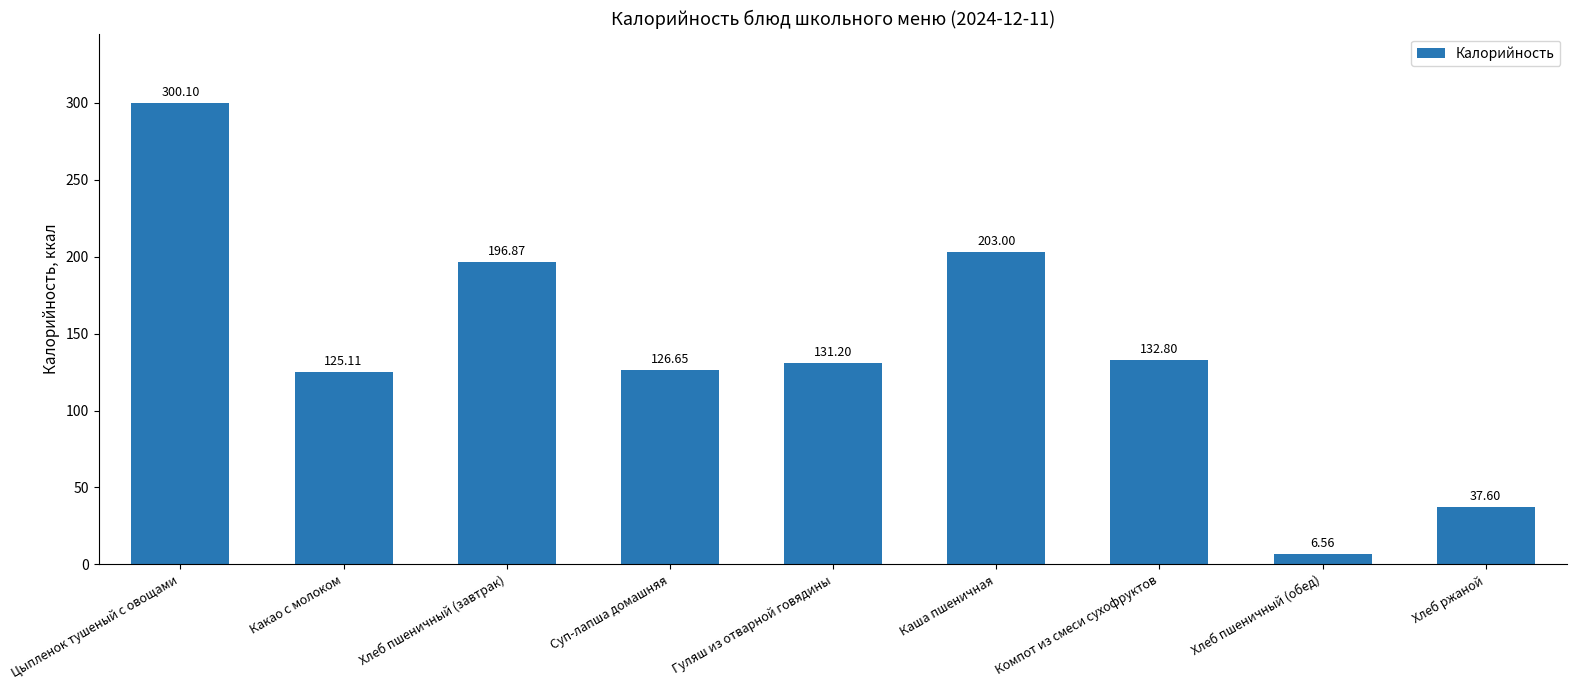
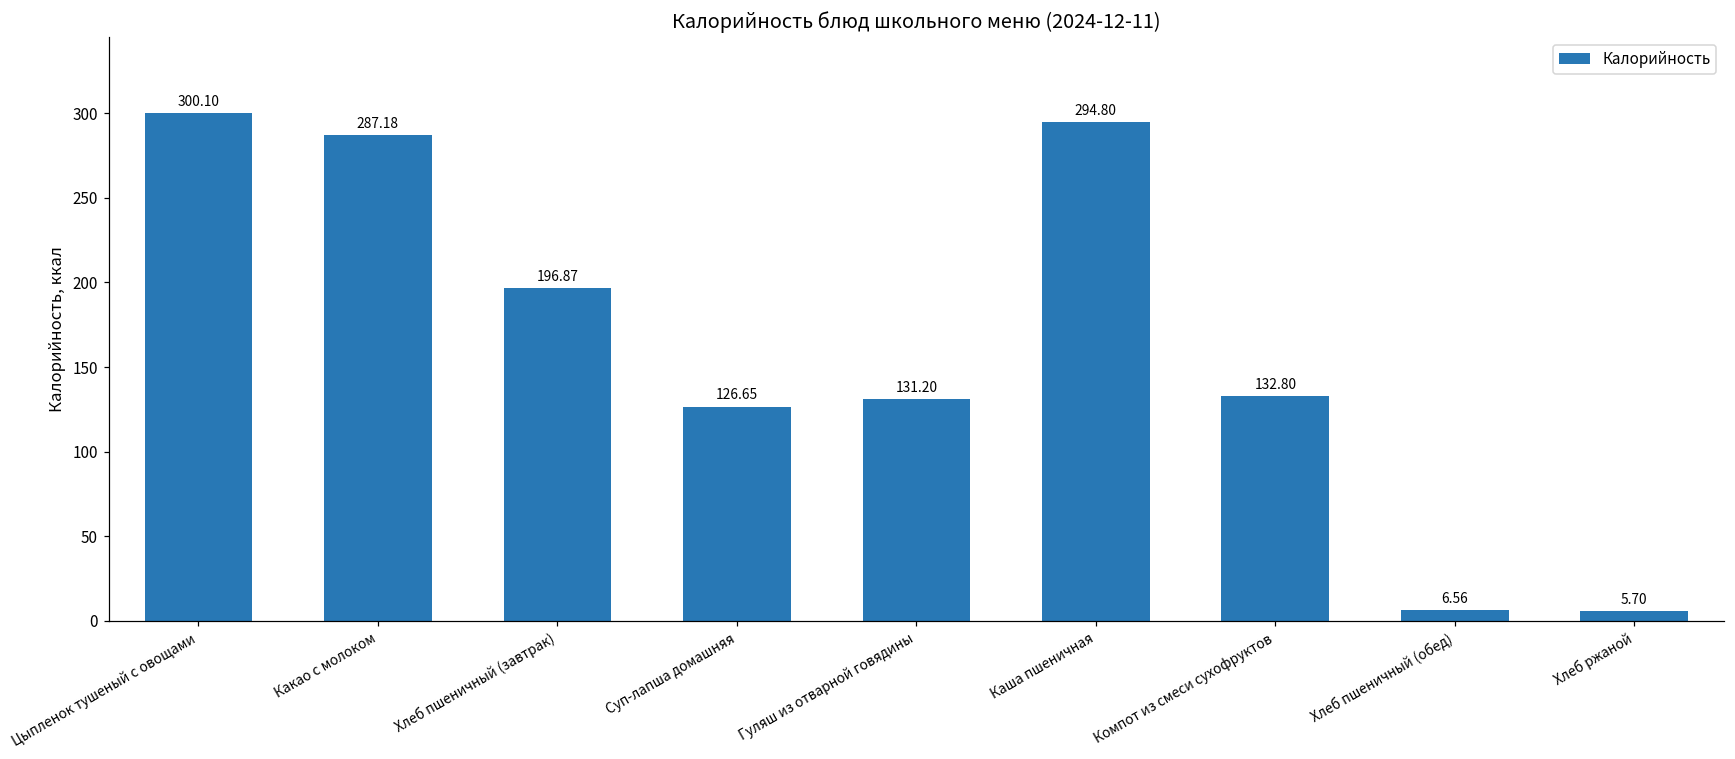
  {
    "Цыпленок тушеный с овощами": 300.10,
-   "Какао с молоком": 125.11,
+   "Какао с молоком": 287.18,
    "Хлеб пшеничный (завтрак)": 196.87,
    "Суп-лапша домашняя": 126.65,
    "Гуляш из отварной говядины": 131.20,
-   "Каша пшеничная": 203.00,
+   "Каша пшеничная": 294.80,
    "Компот из смеси сухофруктов": 132.80,
    "Хлеб пшеничный (обед)": 6.56,
-   "Хлеб ржаной": 37.60
+   "Хлеб ржаной": 5.70
  }
